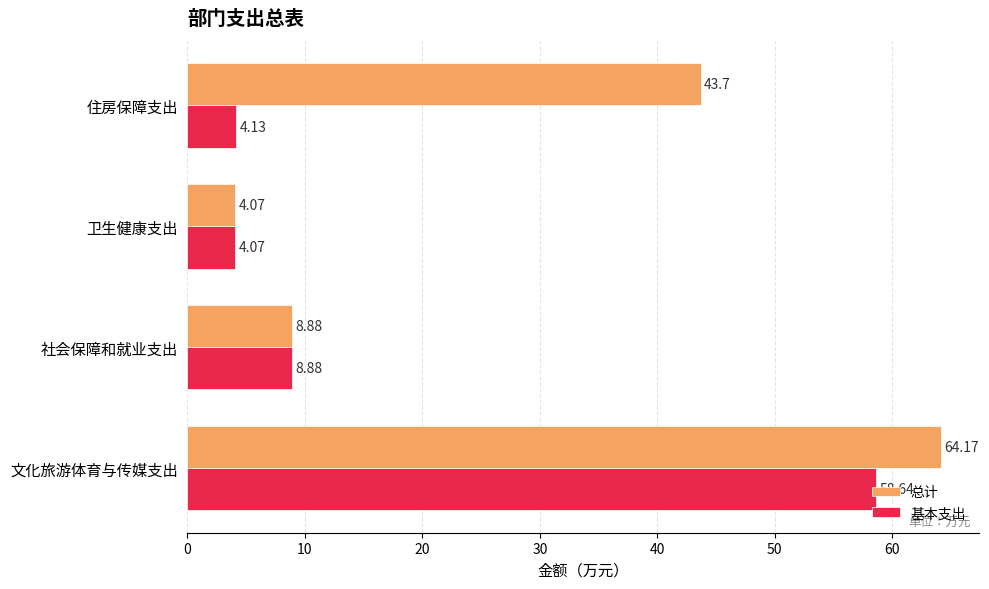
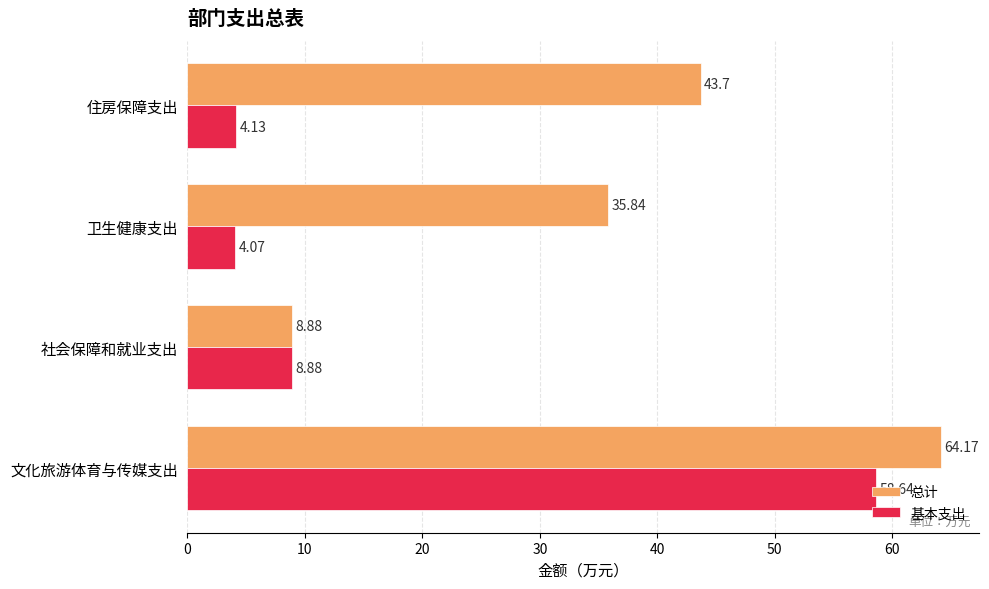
  {
    "总计": {
      "住房保障支出": 43.7,
-     "卫生健康支出": 4.07,
+     "卫生健康支出": 35.84,
      "社会保障和就业支出": 8.88,
      "文化旅游体育与传媒支出": 64.17
    },
    "基本支出": {
      "住房保障支出": 4.13,
      "卫生健康支出": 4.07,
      "社会保障和就业支出": 8.88,
      "文化旅游体育与传媒支出": 58.64
    }
  }
